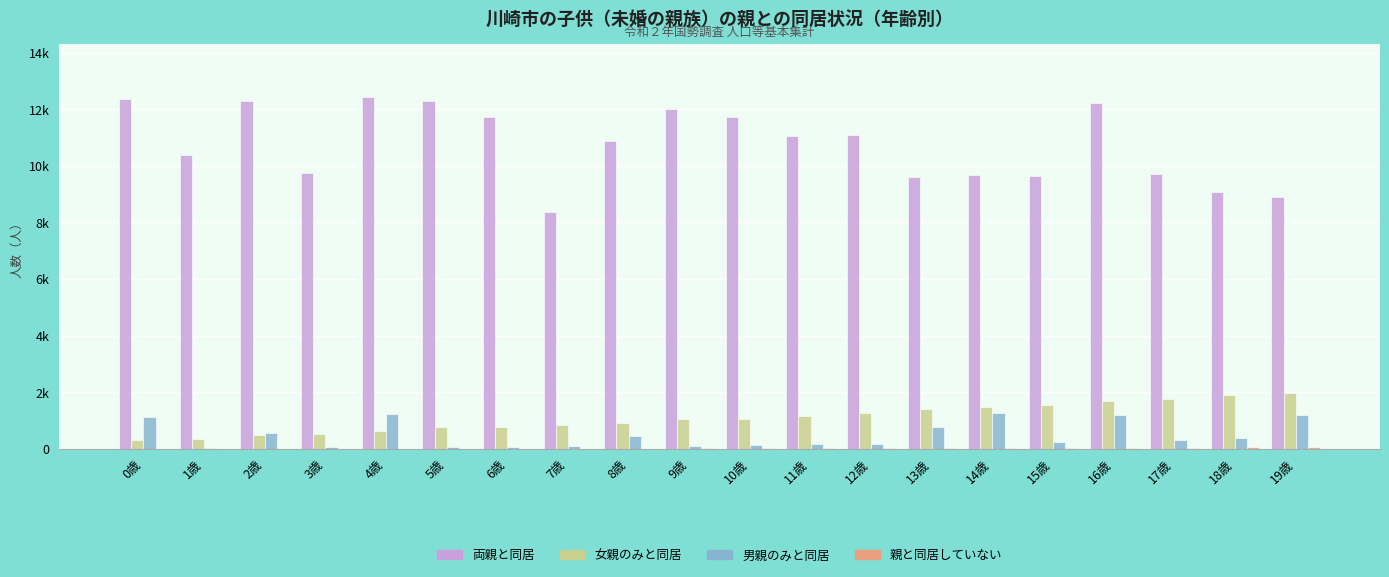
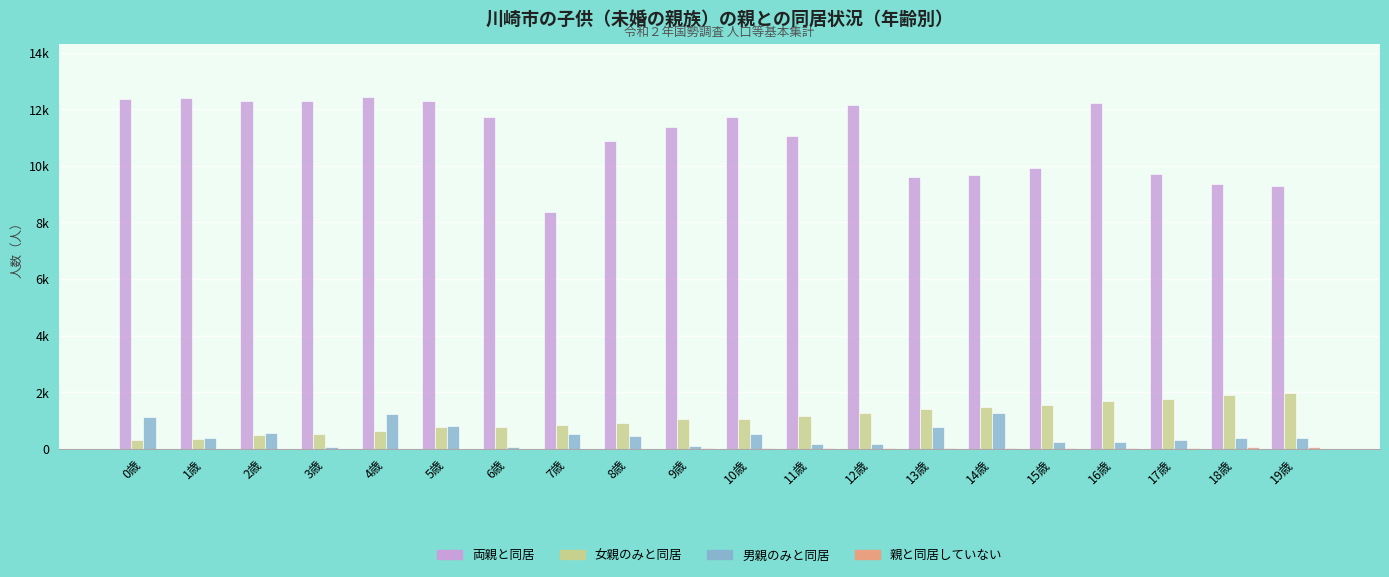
  {
    "両親と同居": {
      "0歳": 12400,
-     "1歳": 10400,
+     "1歳": 12400,
      "2歳": 12300,
-     "3歳": 9700,
+     "3歳": 12300,
      "4歳": 12400,
      "5歳": 12300,
      "6歳": 11700,
      "7歳": 8400,
      "8歳": 10900,
-     "9歳": 12000,
+     "9歳": 11400,
      "10歳": 11700,
      "11歳": 11100,
-     "12歳": 11100,
+     "12歳": 12200,
      "13歳": 9600,
      "14歳": 9700,
-     "15歳": 9600,
+     "15歳": 9900,
      "16歳": 12200,
      "17歳": 9700,
-     "18歳": 9100,
-     "19歳": 8900
+     "18歳": 9400,
+     "19歳": 9300
    },
    "男親のみと同居": {
      "0歳": 1100,
-     "1歳": 0,
+     "1歳": 400,
      "2歳": 600,
      "4歳": 1200,
-     "5歳": 100,
-     "7歳": 100,
+     "5歳": 800,
+     "7歳": 500,
      "8歳": 500,
      "9歳": 100,
-     "10歳": 100,
+     "10歳": 500,
      "11歳": 200,
      "12歳": 200,
      "13歳": 800,
      "14歳": 1300,
      "15歳": 200,
-     "16歳": 1200,
+     "16歳": 200,
      "17歳": 300,
      "18歳": 400,
-     "19歳": 1200
+     "19歳": 400
    }
  }
